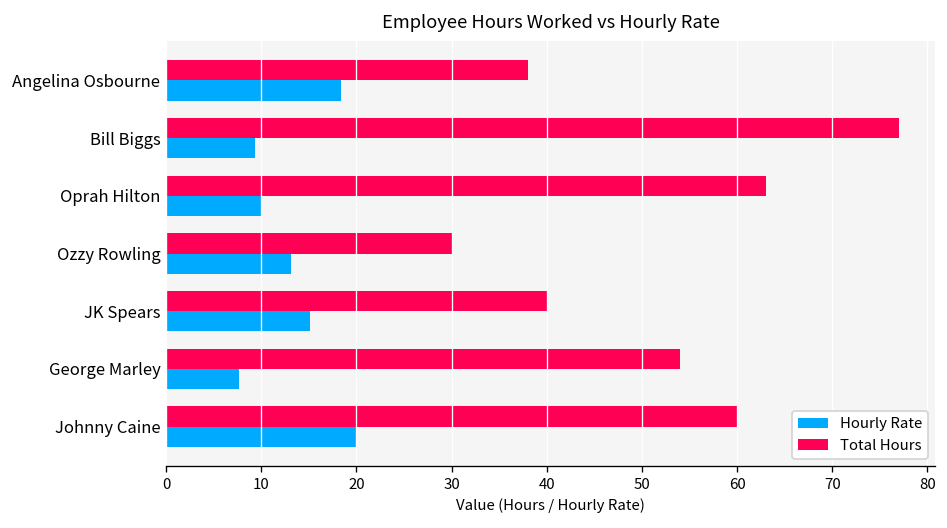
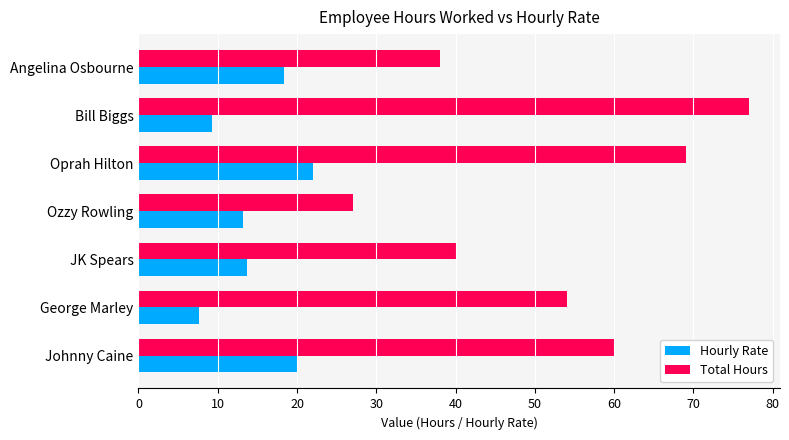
  {
    "Hourly Rate": {
      "Angelina Osbourne": 18,
      "Bill Biggs": 9,
-     "Oprah Hilton": 10,
+     "Oprah Hilton": 22,
      "Ozzy Rowling": 13,
-     "JK Spears": 15,
+     "JK Spears": 14,
      "George Marley": 8,
      "Johnny Caine": 20
    },
    "Total Hours": {
      "Angelina Osbourne": 38,
      "Bill Biggs": 77,
-     "Oprah Hilton": 63,
-     "Ozzy Rowling": 30,
+     "Oprah Hilton": 69,
+     "Ozzy Rowling": 27,
      "JK Spears": 40,
      "George Marley": 54,
      "Johnny Caine": 60
    }
  }
